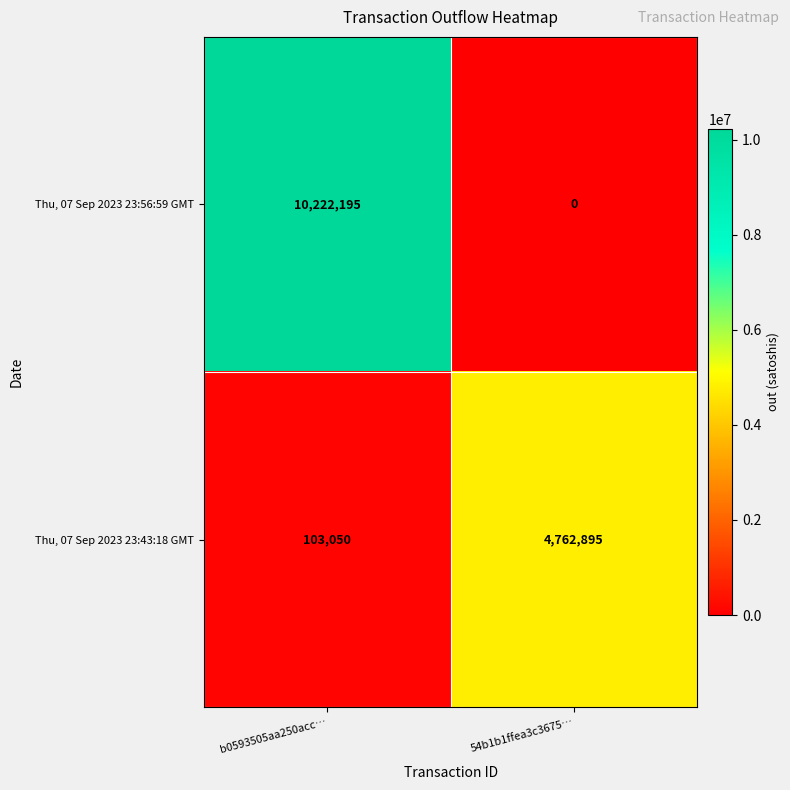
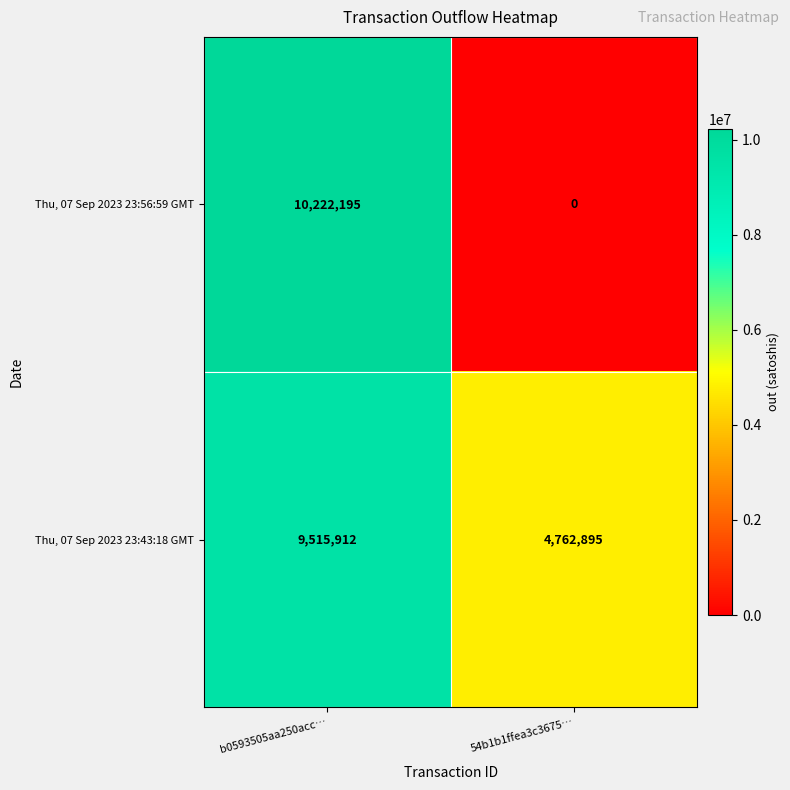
  {
    "Thu, 07 Sep 2023 23:56:59 GMT": {
      "b0593505aa250acc…": "10,222,195",
      "54b1b1ffea3c3675…": "0"
    },
    "Thu, 07 Sep 2023 23:43:18 GMT": {
-     "b0593505aa250acc…": "103,050",
+     "b0593505aa250acc…": "9,515,912",
      "54b1b1ffea3c3675…": "4,762,895"
    }
  }
